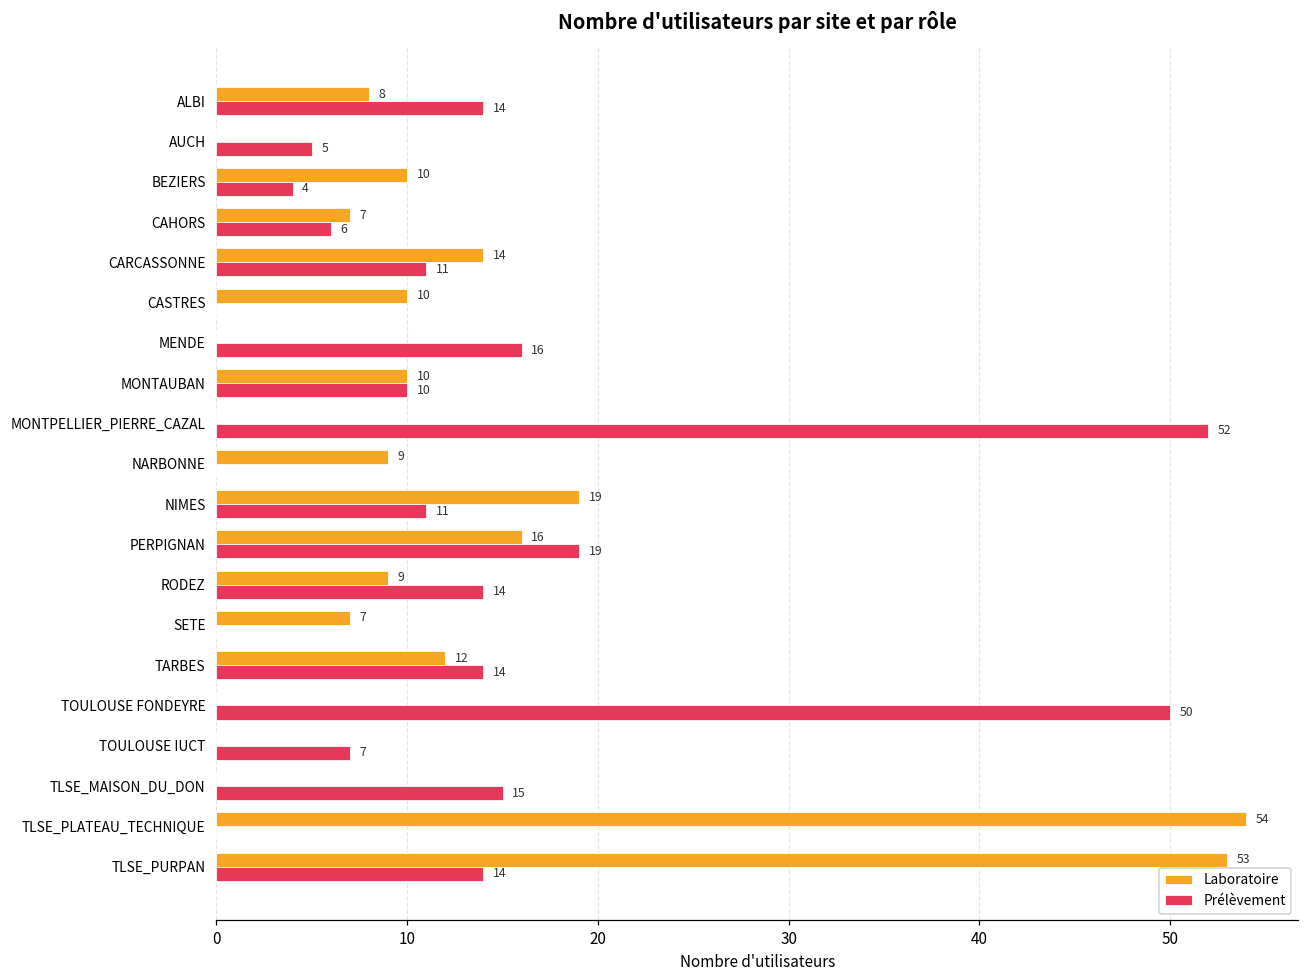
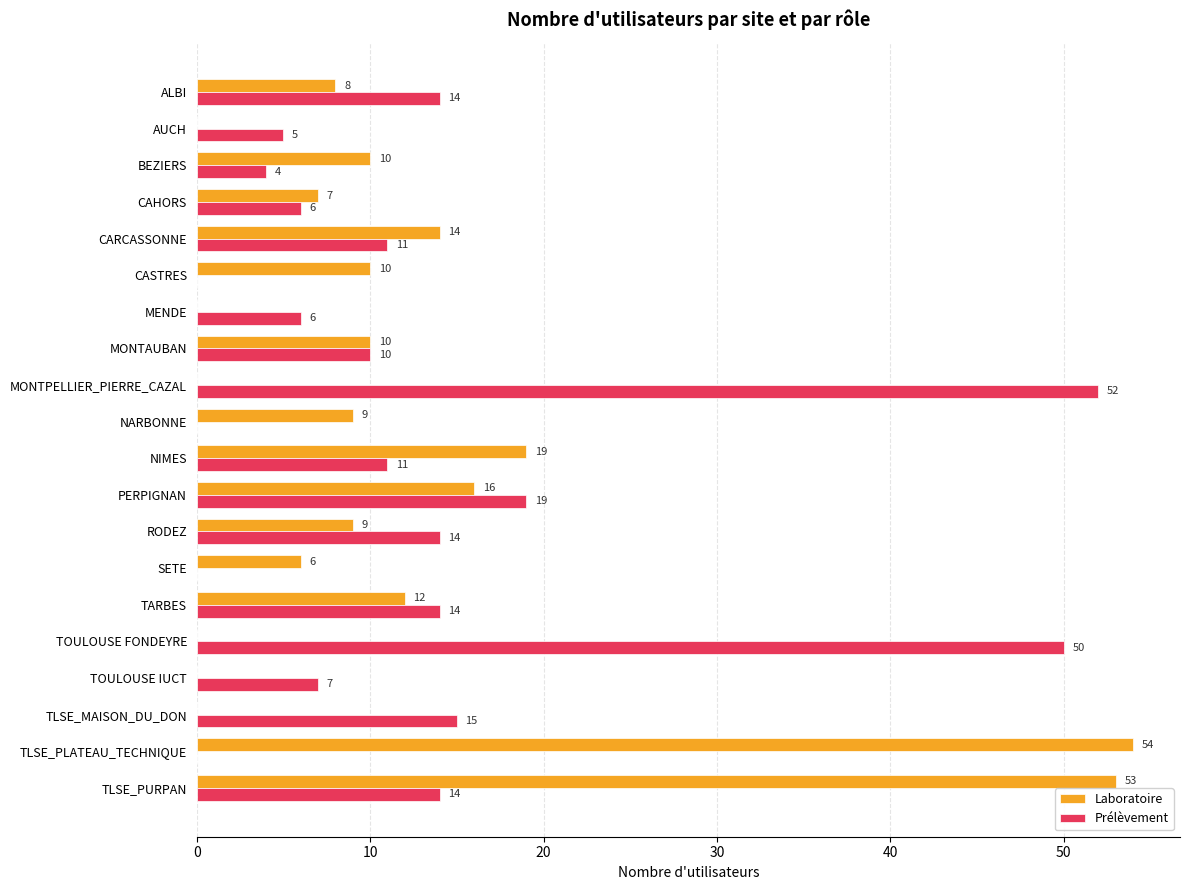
  {
    "Laboratoire": {
      "ALBI": 8,
      "BEZIERS": 10,
      "CAHORS": 7,
      "CARCASSONNE": 14,
      "CASTRES": 10,
      "MONTAUBAN": 10,
      "NARBONNE": 9,
      "NIMES": 19,
      "PERPIGNAN": 16,
      "RODEZ": 9,
-     "SETE": 7,
+     "SETE": 6,
      "TARBES": 12,
      "TLSE_PLATEAU_TECHNIQUE": 54,
      "TLSE_PURPAN": 53
    },
    "Prélèvement": {
      "ALBI": 14,
      "AUCH": 5,
      "BEZIERS": 4,
      "CAHORS": 6,
      "CARCASSONNE": 11,
-     "MENDE": 16,
+     "MENDE": 6,
      "MONTAUBAN": 10,
      "MONTPELLIER_PIERRE_CAZAL": 52,
      "NIMES": 11,
      "PERPIGNAN": 19,
      "RODEZ": 14,
      "TARBES": 14,
      "TOULOUSE FONDEYRE": 50,
      "TOULOUSE IUCT": 7,
      "TLSE_MAISON_DU_DON": 15,
      "TLSE_PURPAN": 14
    }
  }
